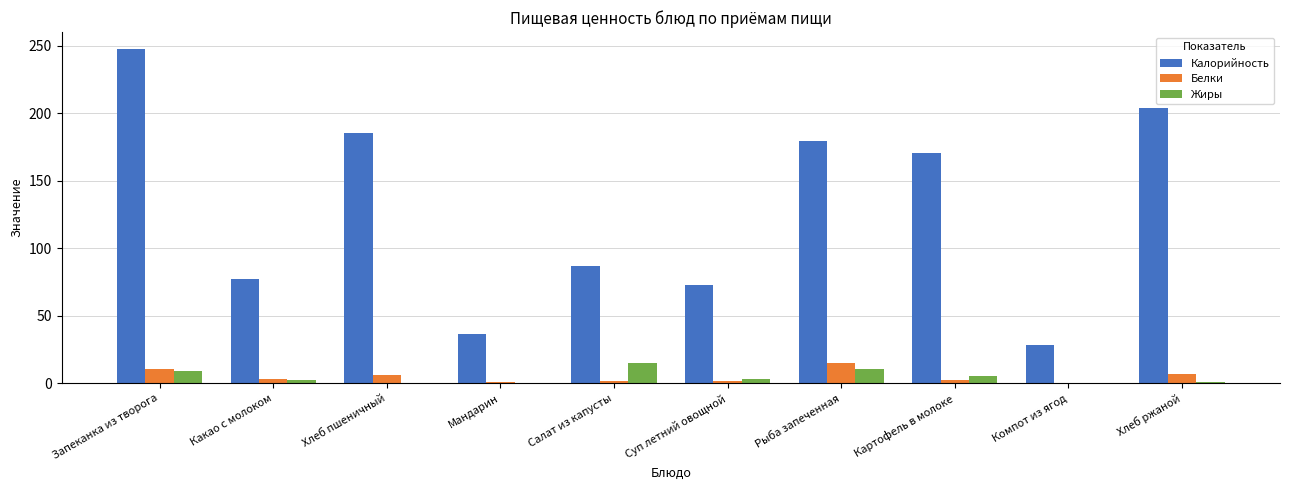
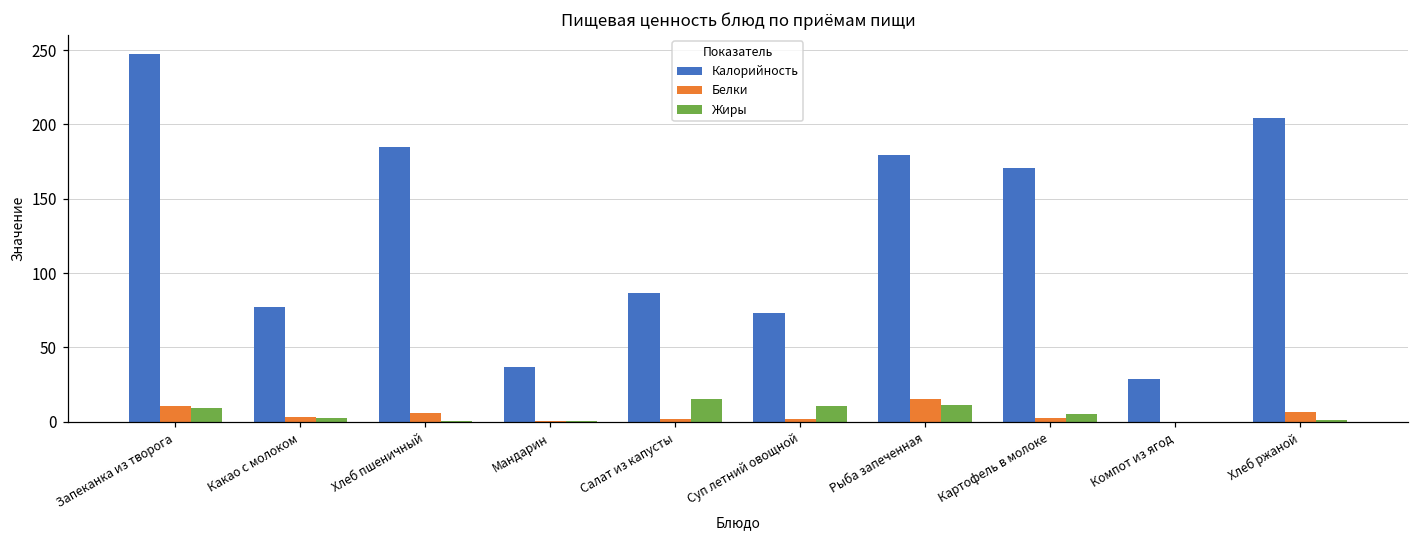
  {
    "Калорийность": {
      "Запеканка из творога": 248,
      "Какао с молоком": 77,
      "Хлеб пшеничный": 185,
      "Мандарин": 37,
      "Салат из капусты": 87,
      "Суп летний овощной": 73,
      "Рыба запеченная": 179,
      "Картофель в молоке": 171,
      "Компот из ягод": 29,
      "Хлеб ржаной": 204
    },
    "Белки": {
      "Запеканка из творога": 11,
      "Какао с молоком": 3,
      "Хлеб пшеничный": 6,
      "Рыба запеченная": 15,
      "Картофель в молоке": 3,
      "Хлеб ржаной": 7
    },
    "Жиры": {
      "Запеканка из творога": 9,
      "Какао с молоком": 3,
      "Салат из капусты": 15,
-     "Суп летний овощной": 4,
+     "Суп летний овощной": 10,
      "Рыба запеченная": 11,
      "Картофель в молоке": 5,
      "Компот из ягод": 0
    }
  }
